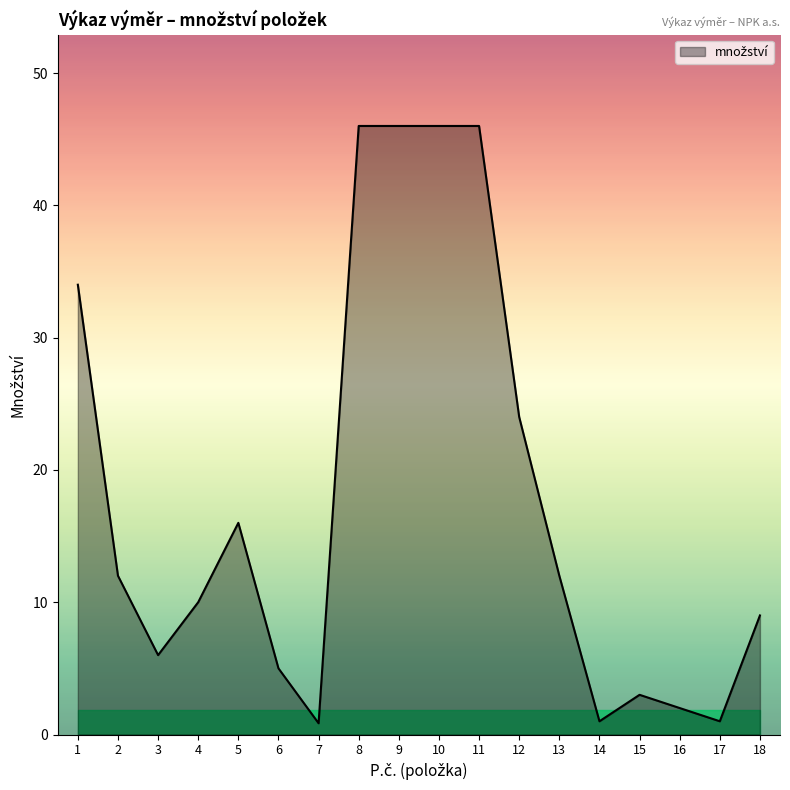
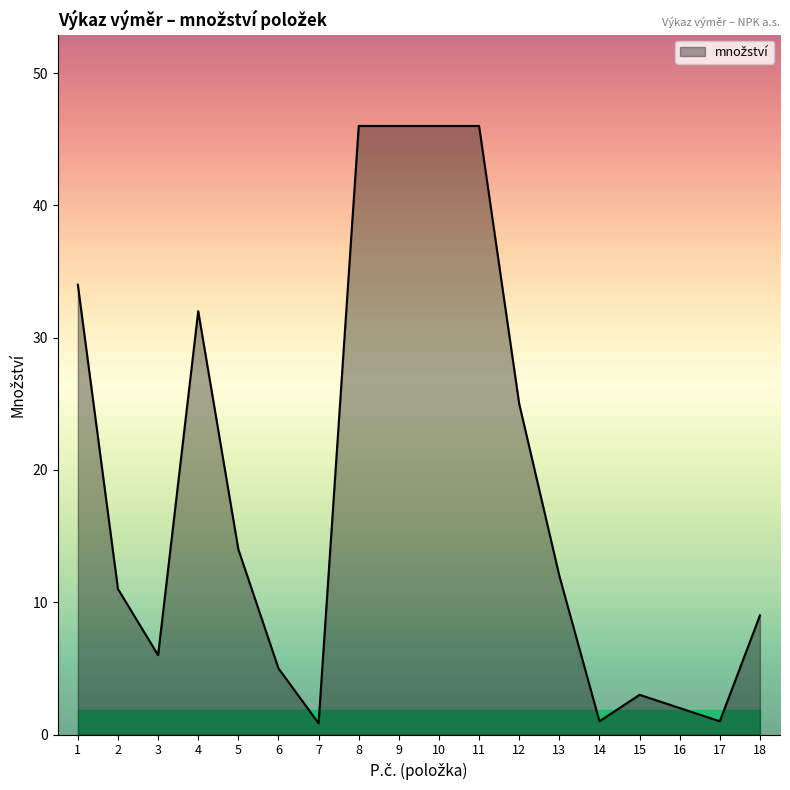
  {
    "množství": {
      "1": 34,
-     "2": 12,
+     "2": 11,
      "3": 6,
-     "4": 10,
-     "5": 16,
+     "4": 32,
+     "5": 14,
      "6": 5,
      "7": 1,
      "8": 46,
      "9": 46,
      "10": 46,
      "11": 46,
-     "12": 24,
+     "12": 25,
      "13": 12,
      "14": 1,
      "15": 3,
      "17": 1,
      "18": 9
    }
  }
